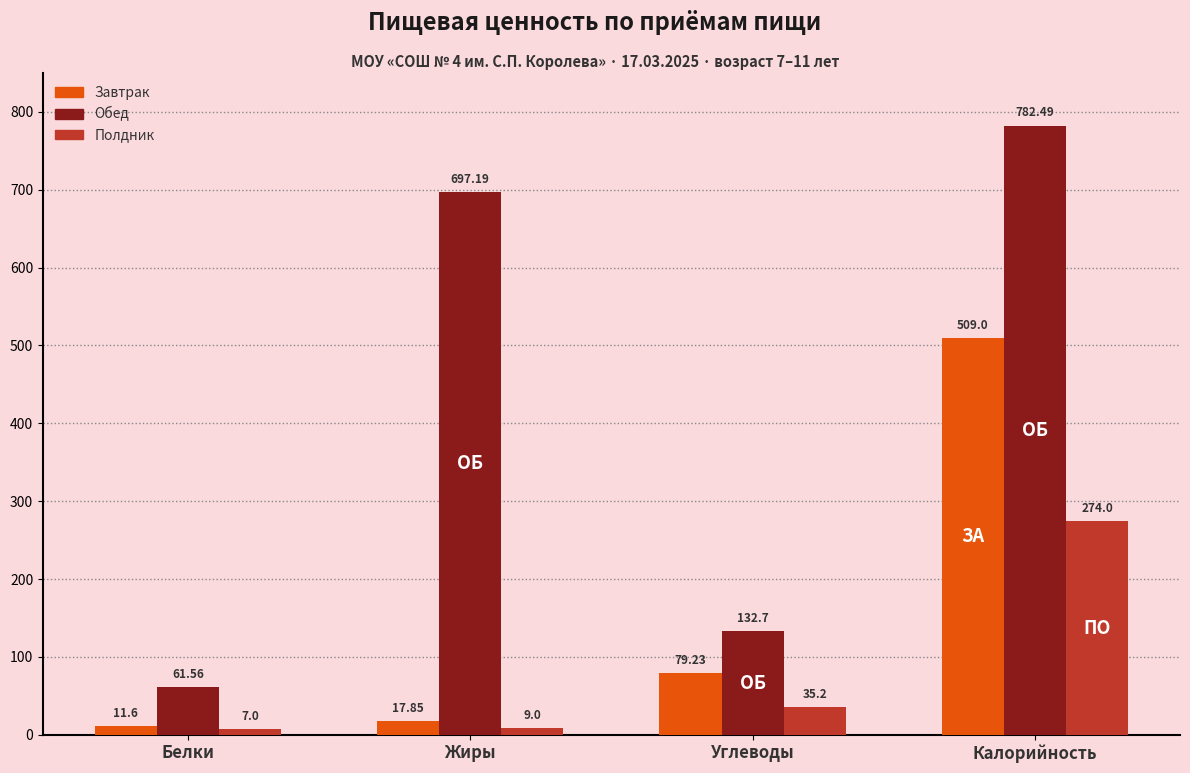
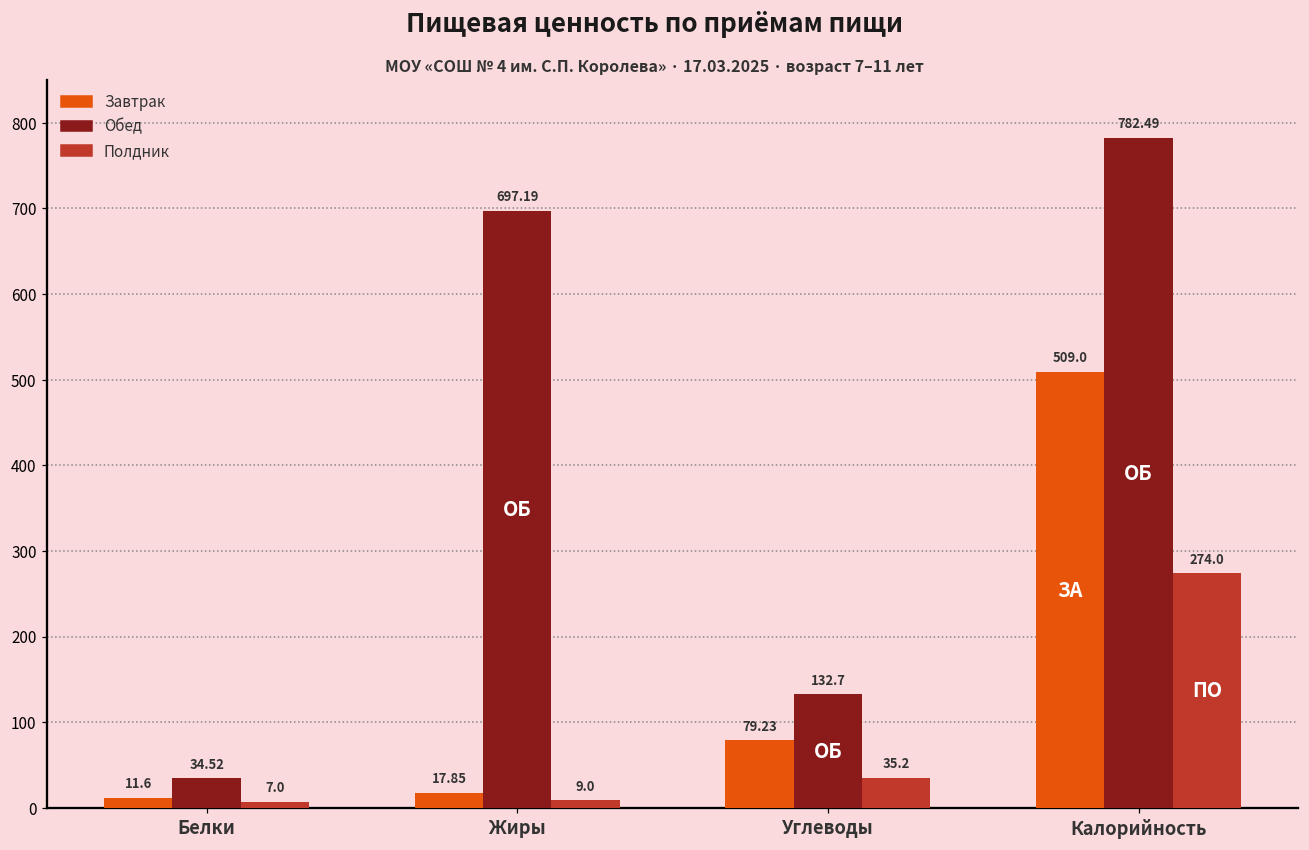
  {
    "Обед": {
-     "Белки": 61.56,
+     "Белки": 34.52,
      "Жиры": 697.19,
      "Углеводы": 132.7,
      "Калорийность": 782.49
    }
  }
